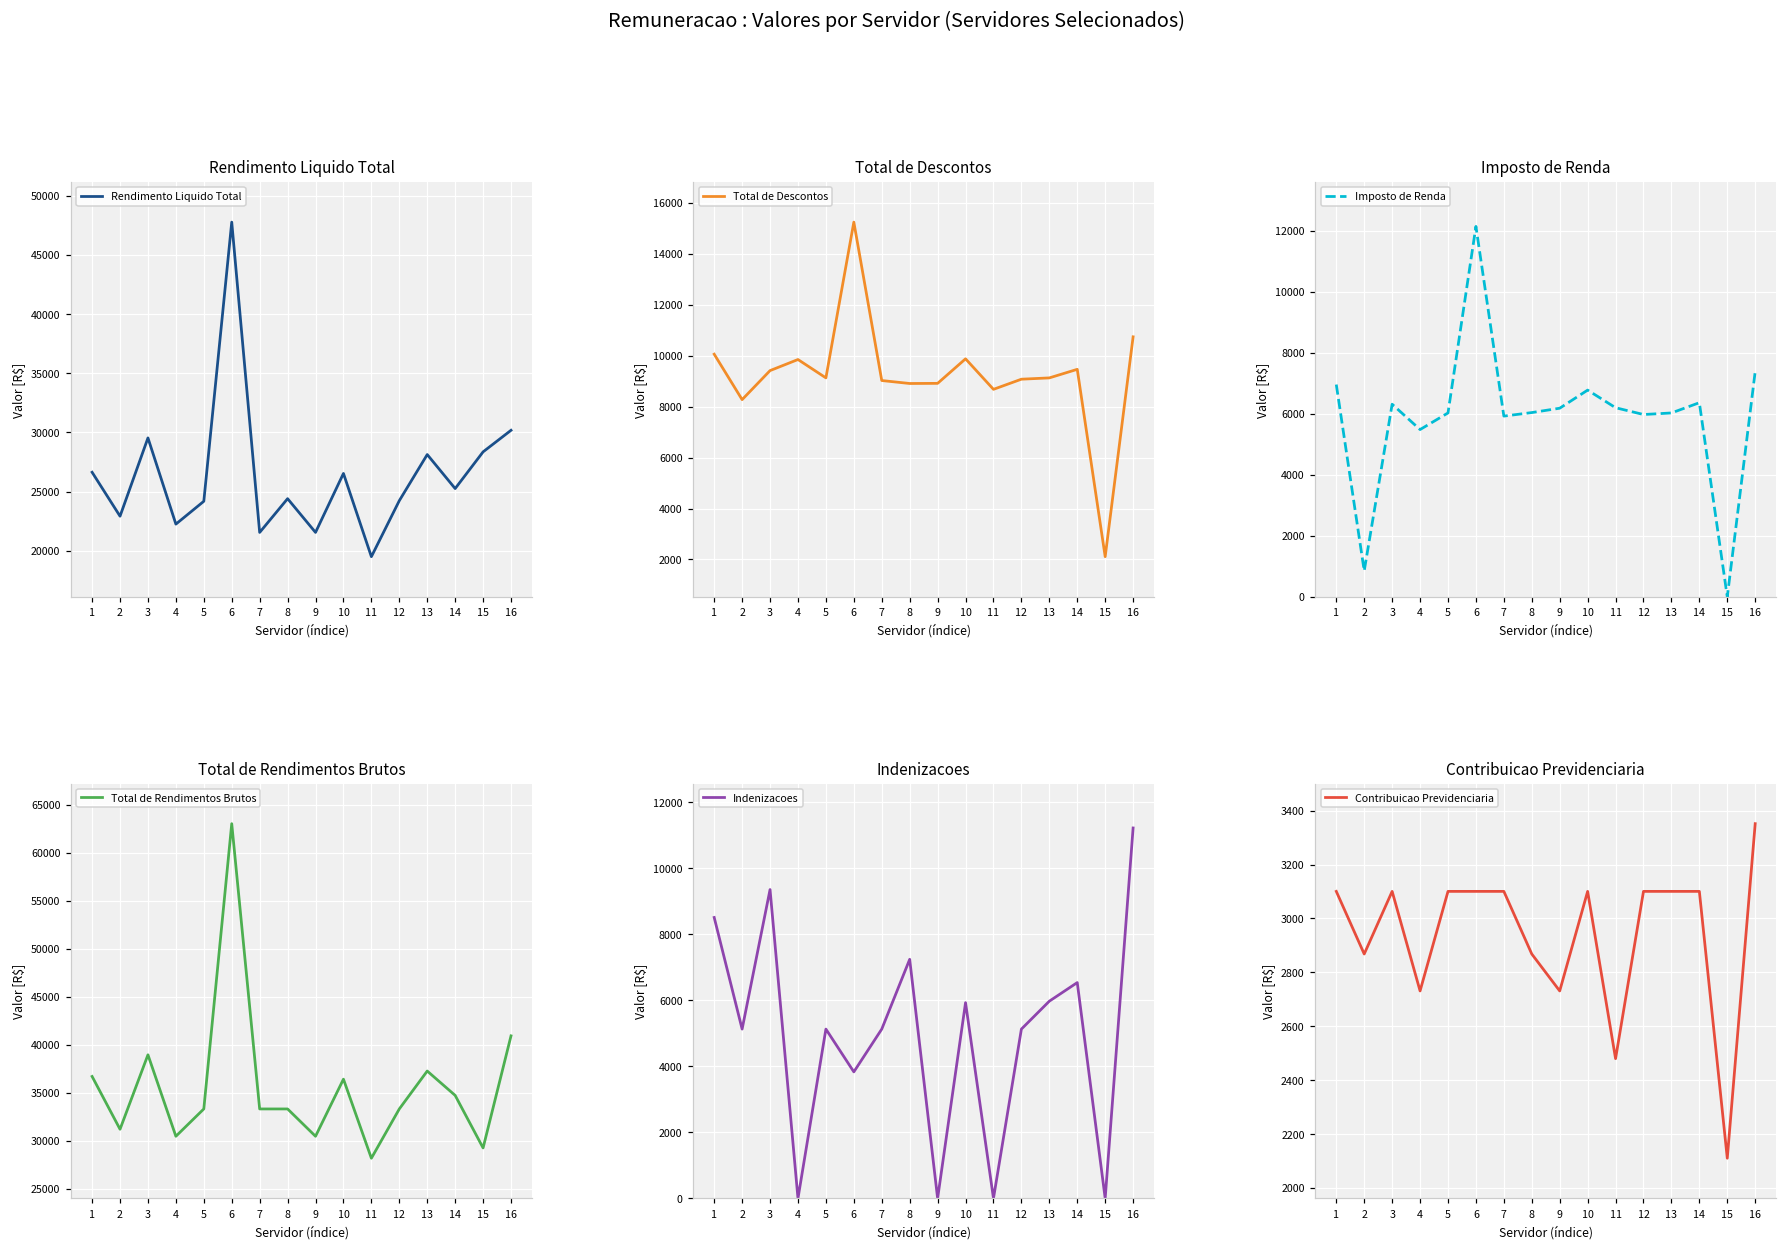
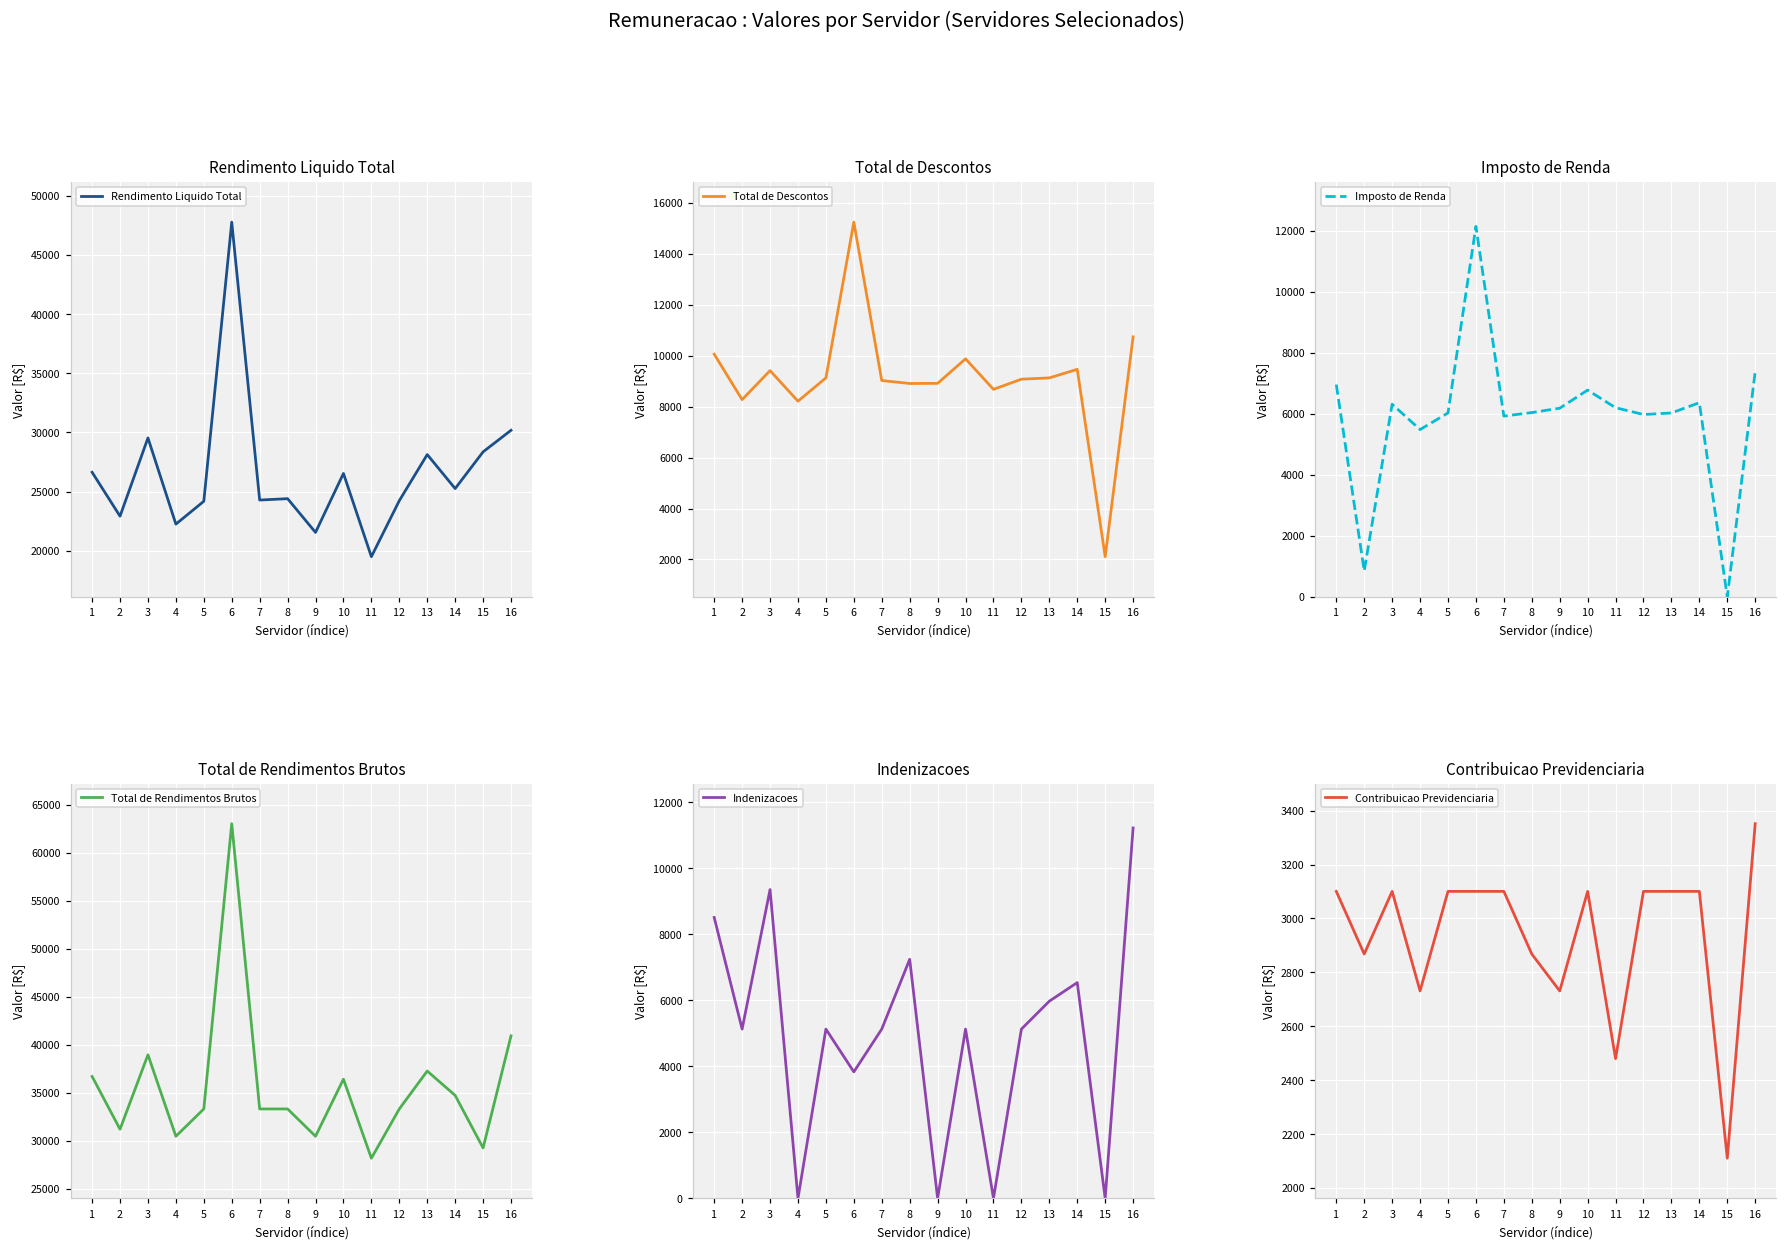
  {
    "Rendimento Liquido Total": {
      "1": 26600,
      "2": 22900,
      "3": 29500,
      "4": 22300,
      "5": 24200,
      "6": 47800,
-     "7": 21600,
+     "7": 24300,
      "8": 24400,
      "9": 21600,
      "10": 26500,
      "11": 19500,
      "12": 24200,
      "13": 28100,
      "14": 25300,
      "15": 28400,
      "16": 30200
    },
    "Total de Descontos": {
      "1": 10100,
      "2": 8300,
      "3": 9400,
-     "4": 9800,
+     "4": 8200,
      "5": 9100,
      "6": 15200,
      "7": 9000,
      "8": 8900,
      "9": 8900,
      "10": 9900,
      "11": 8700,
      "12": 9100,
      "13": 9100,
      "14": 9500,
      "15": 2100,
      "16": 10700
    },
    "Imposto de Renda": {
      "1": 7000,
      "2": 900,
      "3": 6300,
      "4": 5500,
      "5": 6000,
      "6": 12100,
      "7": 5900,
      "8": 6000,
      "9": 6200,
      "10": 6800,
      "11": 6200,
      "12": 6000,
      "13": 6000,
      "14": 6400,
      "15": 0,
      "16": 7400
    },
    "Total de Rendimentos Brutos": {
      "1": 37000,
      "2": 31000,
      "3": 39000,
      "4": 30000,
      "5": 33000,
      "6": 63000,
      "7": 33000,
      "8": 33000,
      "9": 30000,
      "10": 36000,
      "11": 28000,
      "12": 33000,
      "13": 37000,
      "14": 35000,
      "15": 29000,
      "16": 41000
    },
    "Indenizacoes": {
      "1": 8500,
      "2": 5100,
      "3": 9400,
      "4": 0,
      "5": 5100,
      "6": 3800,
      "7": 5100,
      "8": 7200,
      "9": 0,
-     "10": 5900,
+     "10": 5100,
      "11": 0,
      "12": 5100,
      "13": 6000,
      "14": 6500,
      "15": 0,
      "16": 11200
    },
    "Contribuicao Previdenciaria": {
      "1": 3100,
      "2": 2870,
      "3": 3100,
      "4": 2730,
      "5": 3100,
      "6": 3100,
      "7": 3100,
      "8": 2870,
      "9": 2730,
      "10": 3100,
      "11": 2480,
      "12": 3100,
      "13": 3100,
      "14": 3100,
      "15": 2110,
      "16": 3350
    }
  }
